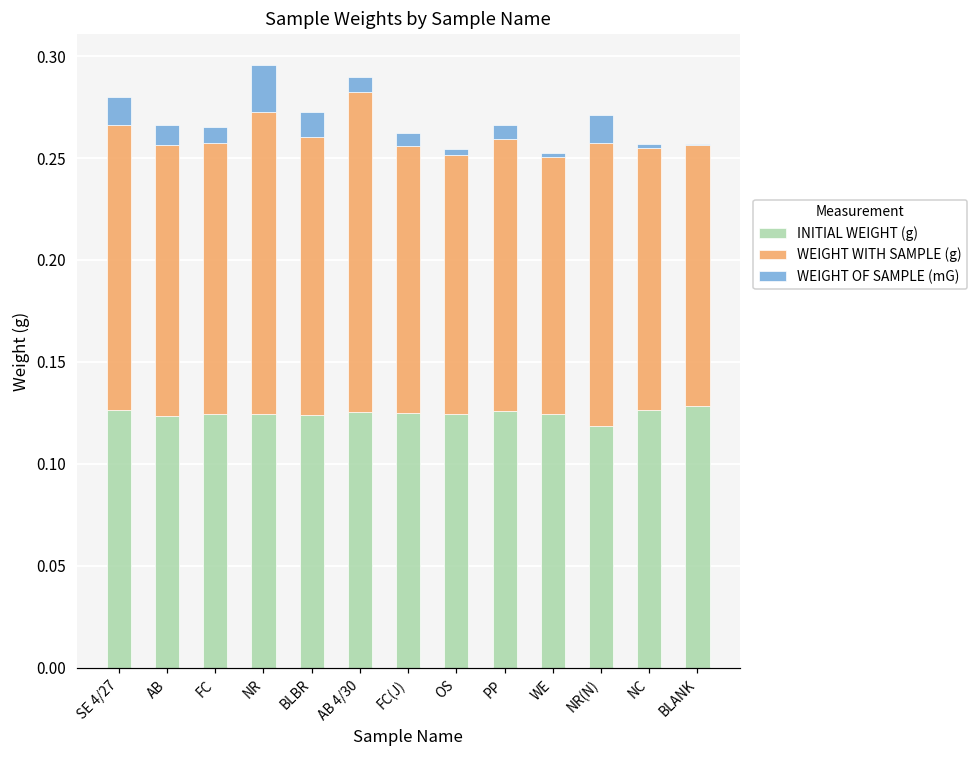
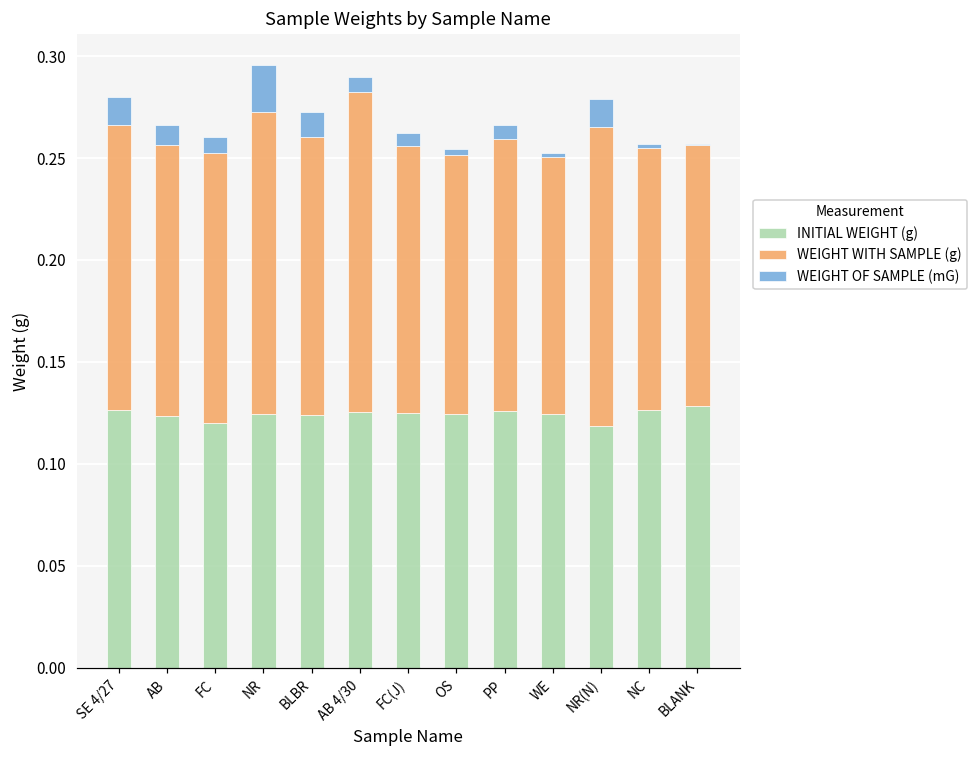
  {
    "INITIAL WEIGHT (g)": {
      "SE 4/27": 0.126,
      "AB": 0.123,
-     "FC": 0.125,
+     "FC": 0.120,
      "NR": 0.125,
      "BLBR": 0.124,
      "AB 4/30": 0.126,
      "FC(J)": 0.125,
      "OS": 0.124,
      "PP": 0.126,
      "WE": 0.125,
      "NR(N)": 0.119,
      "NC": 0.127,
      "BLANK": 0.128
    },
    "WEIGHT WITH SAMPLE (g)": {
      "SE 4/27": 0.140,
      "AB": 0.133,
      "FC": 0.133,
      "NR": 0.148,
      "BLBR": 0.136,
      "AB 4/30": 0.157,
      "FC(J)": 0.131,
      "OS": 0.127,
      "PP": 0.133,
      "WE": 0.126,
-     "NR(N)": 0.139,
+     "NR(N)": 0.147,
      "NC": 0.128,
      "BLANK": 0.128
    },
    "WEIGHT OF SAMPLE (mG)": {
      "SE 4/27": 0.014,
      "AB": 0.010,
      "FC": 0.008,
      "NR": 0.023,
      "BLBR": 0.012,
      "AB 4/30": 0.007,
      "FC(J)": 0.006,
      "OS": 0.003,
      "PP": 0.007,
      "WE": 0.002,
      "NR(N)": 0.014,
      "NC": 0.002
    }
  }
